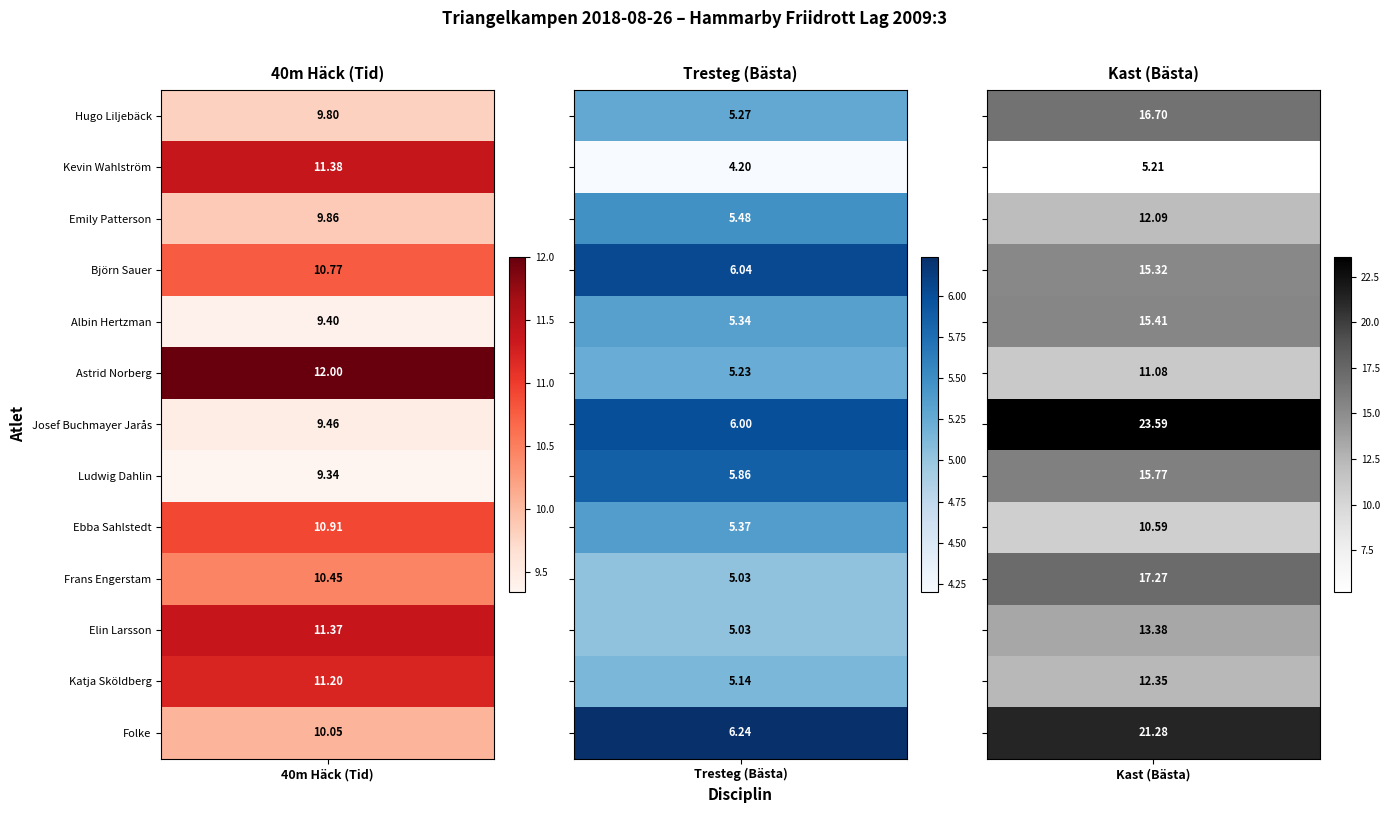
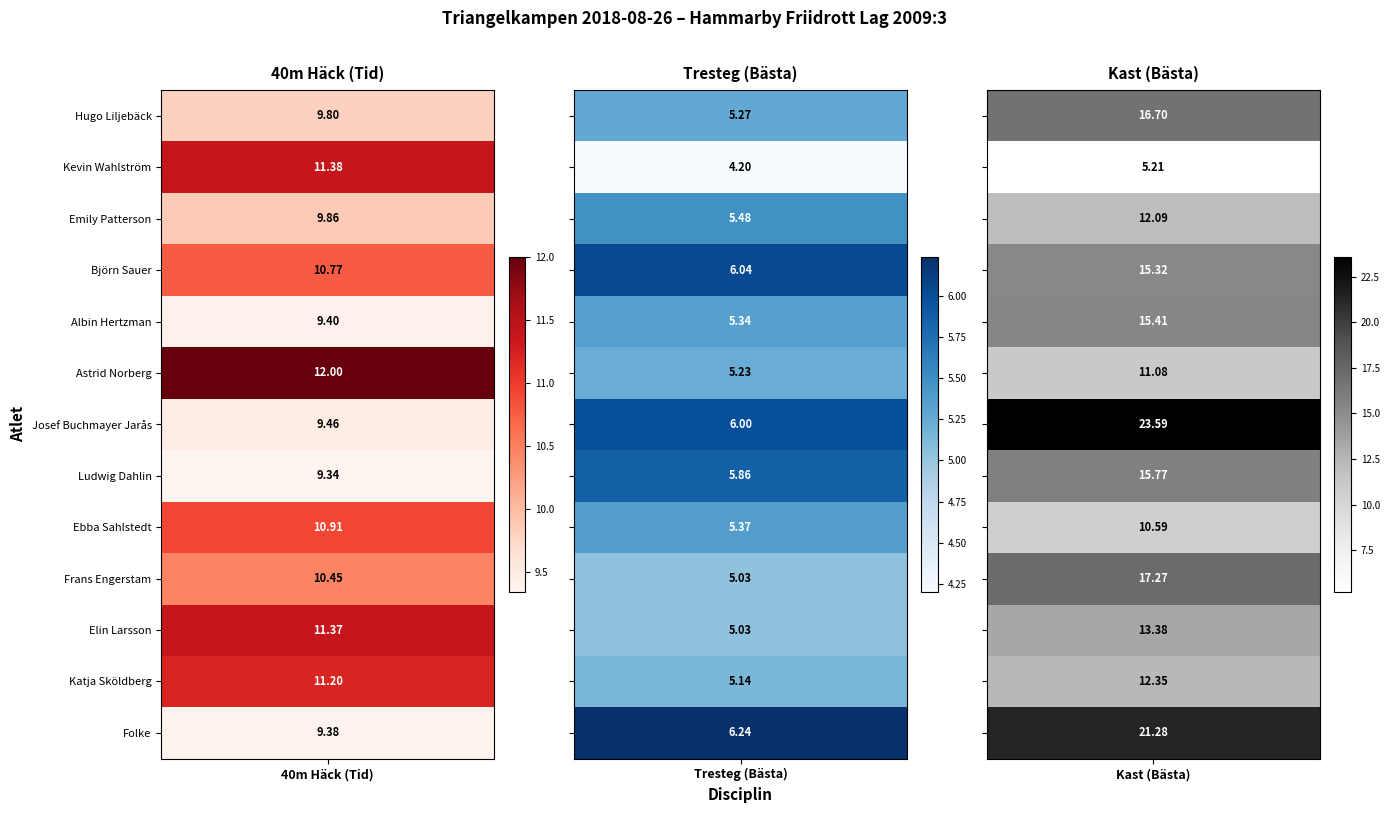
  {
    "40m Häck (Tid)": {
      "Hugo Liljebäck": {
        "40m Häck (Tid)": 9.80
      },
      "Kevin Wahlström": {
        "40m Häck (Tid)": 11.38
      },
      "Emily Patterson": {
        "40m Häck (Tid)": 9.86
      },
      "Björn Sauer": {
        "40m Häck (Tid)": 10.77
      },
      "Albin Hertzman": {
        "40m Häck (Tid)": 9.40
      },
      "Astrid Norberg": {
        "40m Häck (Tid)": 12.00
      },
      "Josef Buchmayer Jarås": {
        "40m Häck (Tid)": 9.46
      },
      "Ludwig Dahlin": {
        "40m Häck (Tid)": 9.34
      },
      "Ebba Sahlstedt": {
        "40m Häck (Tid)": 10.91
      },
      "Frans Engerstam": {
        "40m Häck (Tid)": 10.45
      },
      "Elin Larsson": {
        "40m Häck (Tid)": 11.37
      },
      "Katja Sköldberg": {
        "40m Häck (Tid)": 11.20
      },
      "Folke": {
-       "40m Häck (Tid)": 10.05
+       "40m Häck (Tid)": 9.38
      }
    }
  }
